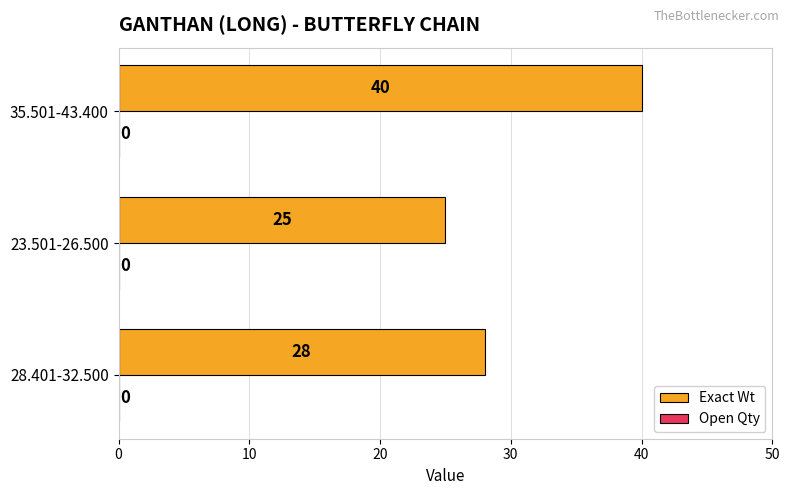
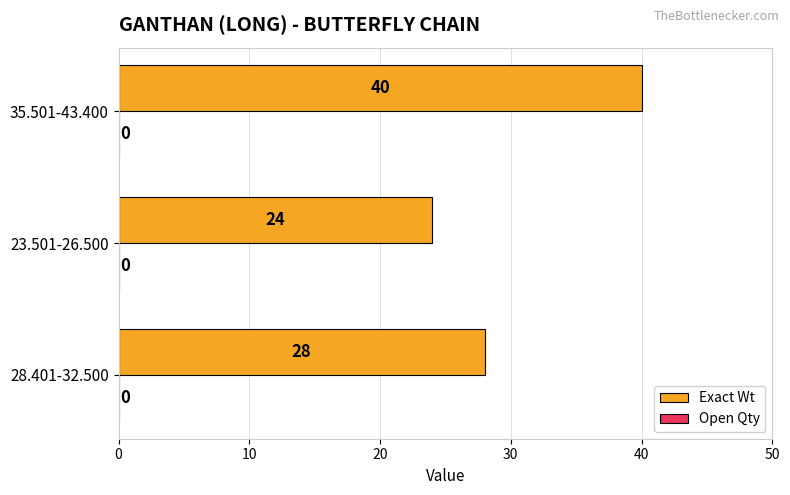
  {
    "Exact Wt": {
      "35.501-43.400": 40,
-     "23.501-26.500": 25,
+     "23.501-26.500": 24,
      "28.401-32.500": 28
    },
    "Open Qty": {
      "35.501-43.400": 0,
      "23.501-26.500": 0,
      "28.401-32.500": 0
    }
  }
